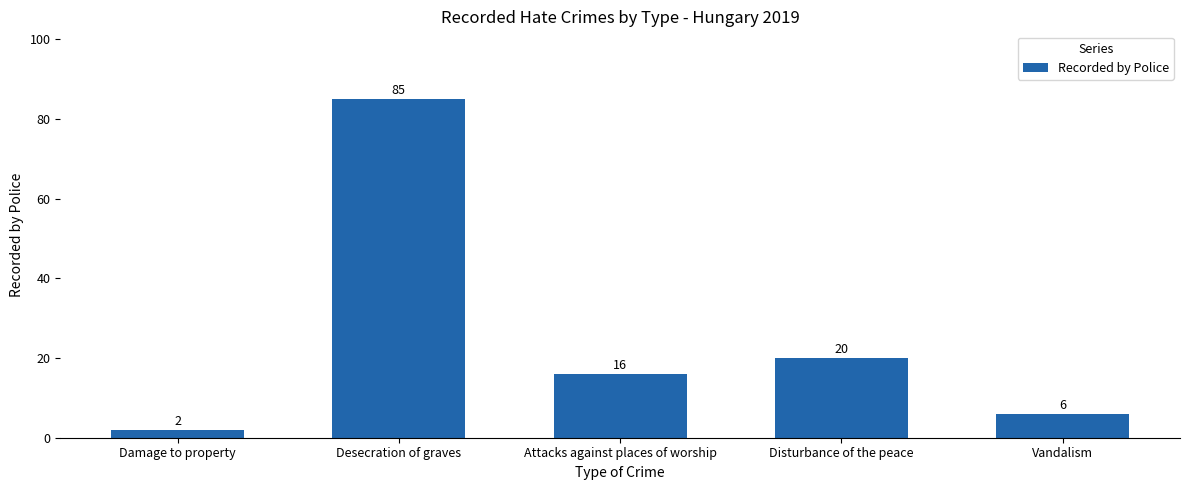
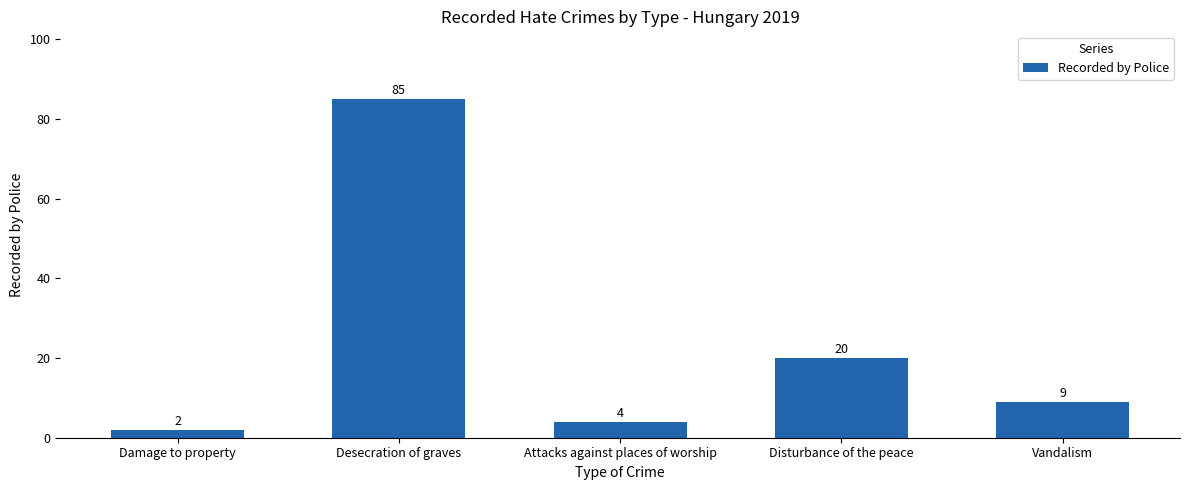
  {
    "Damage to property": 2,
    "Desecration of graves": 85,
-   "Attacks against places of worship": 16,
+   "Attacks against places of worship": 4,
    "Disturbance of the peace": 20,
-   "Vandalism": 6
+   "Vandalism": 9
  }
